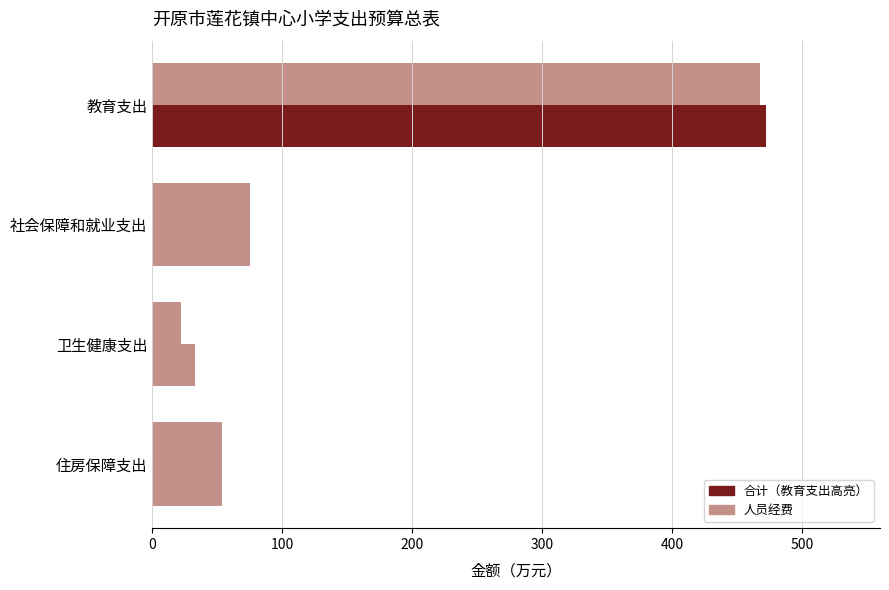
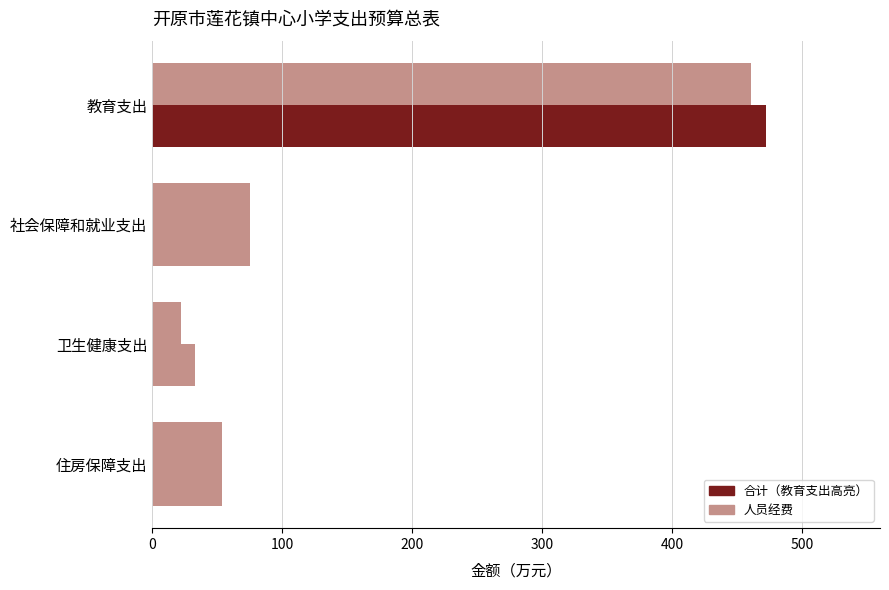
  {
    "人员经费": {
-     "教育支出": 468,
+     "教育支出": 461,
      "社会保障和就业支出": 76,
      "卫生健康支出": 22,
      "住房保障支出": 54
    }
  }
